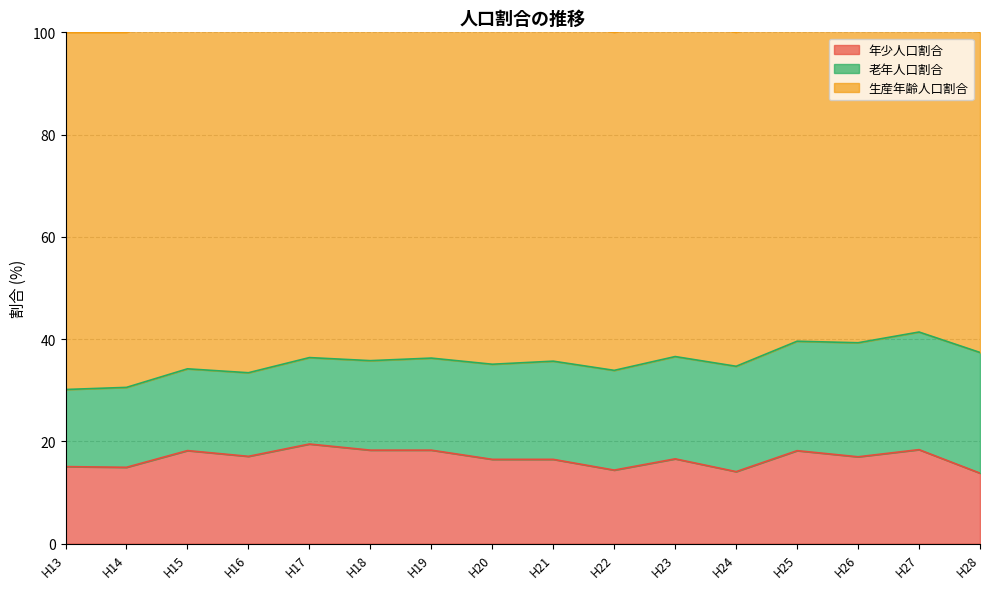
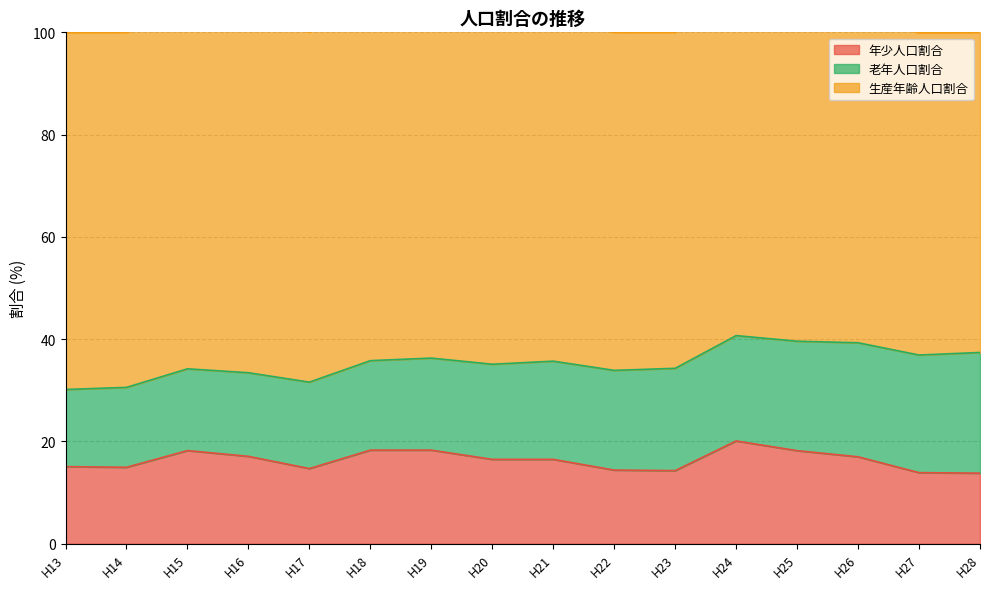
  {
    "年少人口割合": {
      "H13": 15,
      "H14": 15,
      "H15": 18,
      "H16": 17,
-     "H17": 20,
+     "H17": 15,
      "H18": 18,
      "H19": 18,
      "H20": 17,
      "H21": 17,
      "H22": 14,
-     "H23": 17,
-     "H24": 14,
+     "H23": 14,
+     "H24": 20,
      "H25": 18,
      "H26": 17,
-     "H27": 18,
+     "H27": 14,
      "H28": 14
    },
    "老年人口割合": {
      "H13": 15,
      "H14": 16,
      "H15": 16,
      "H16": 16,
      "H17": 17,
      "H18": 17,
      "H19": 18,
      "H20": 19,
      "H21": 19,
      "H22": 20,
      "H23": 20,
      "H24": 21,
      "H25": 21,
      "H26": 22,
      "H27": 23,
      "H28": 24
    },
    "生産年齢人口割合": {
      "H13": 70,
      "H14": 69,
      "H22": 66,
      "H28": 63
    }
  }
